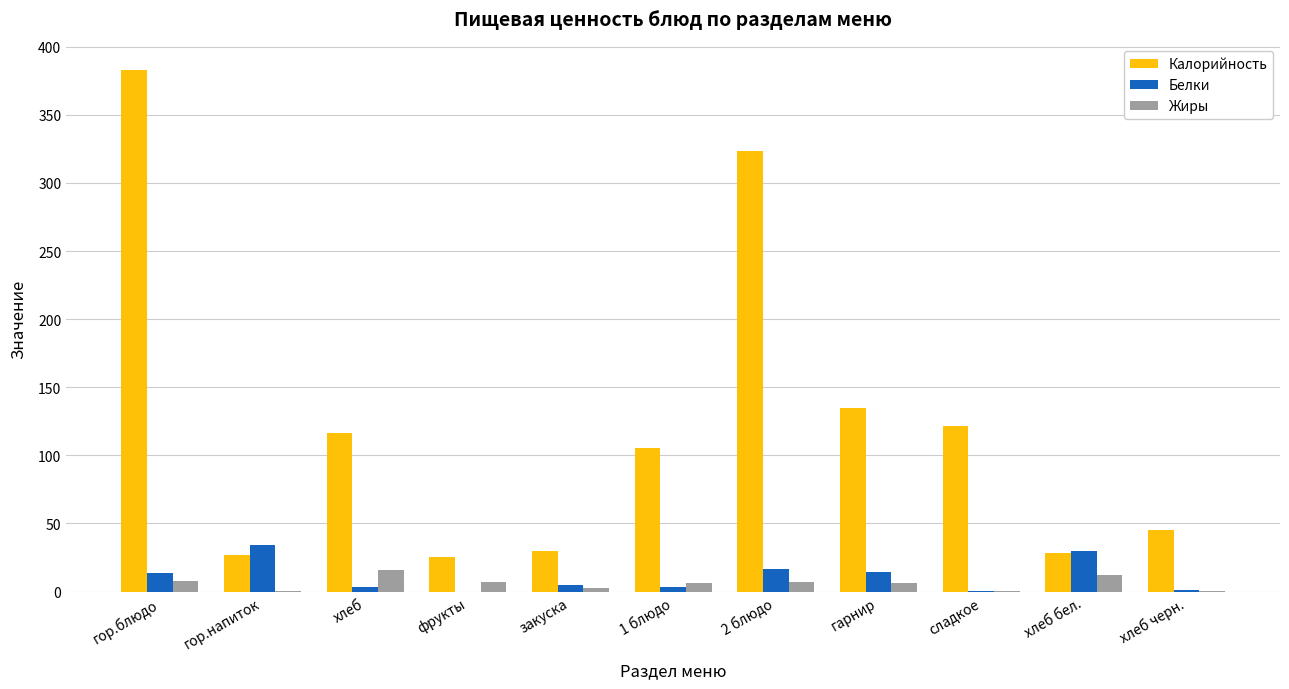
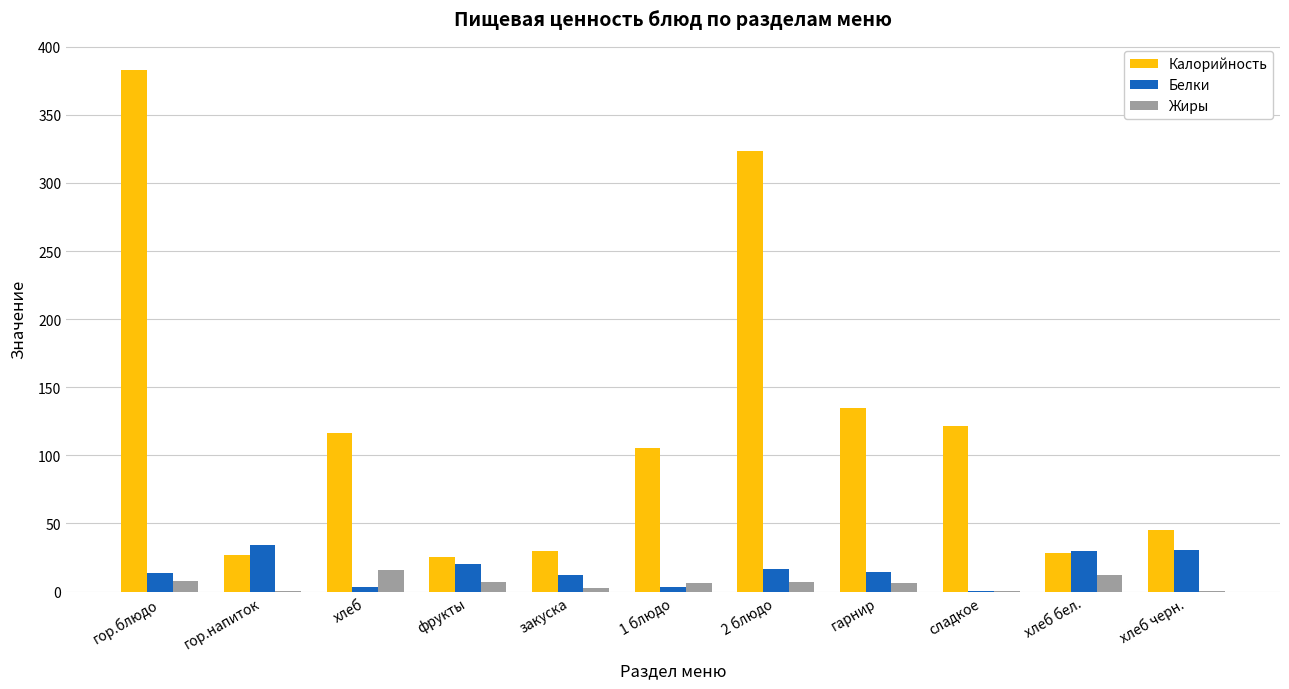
  {
    "Калорийность": {
      "гор.блюдо": 383,
      "гор.напиток": 27,
      "хлеб": 116,
      "фрукты": 25,
      "закуска": 30,
      "1 блюдо": 106,
      "2 блюдо": 323,
      "гарнир": 135,
      "сладкое": 121,
      "хлеб бел.": 28,
      "хлеб черн.": 45
    },
    "Белки": {
      "гор.блюдо": 13,
      "гор.напиток": 34,
      "хлеб": 3,
-     "фрукты": 0,
-     "закуска": 5,
+     "фрукты": 21,
+     "закуска": 12,
      "1 блюдо": 3,
      "2 блюдо": 17,
      "гарнир": 14,
      "хлеб бел.": 30,
-     "хлеб черн.": 1
+     "хлеб черн.": 31
    },
    "Жиры": {
      "гор.блюдо": 8,
      "хлеб": 16,
      "фрукты": 7,
      "закуска": 2,
      "1 блюдо": 7,
      "2 блюдо": 7,
      "гарнир": 6,
      "хлеб бел.": 12
    }
  }
